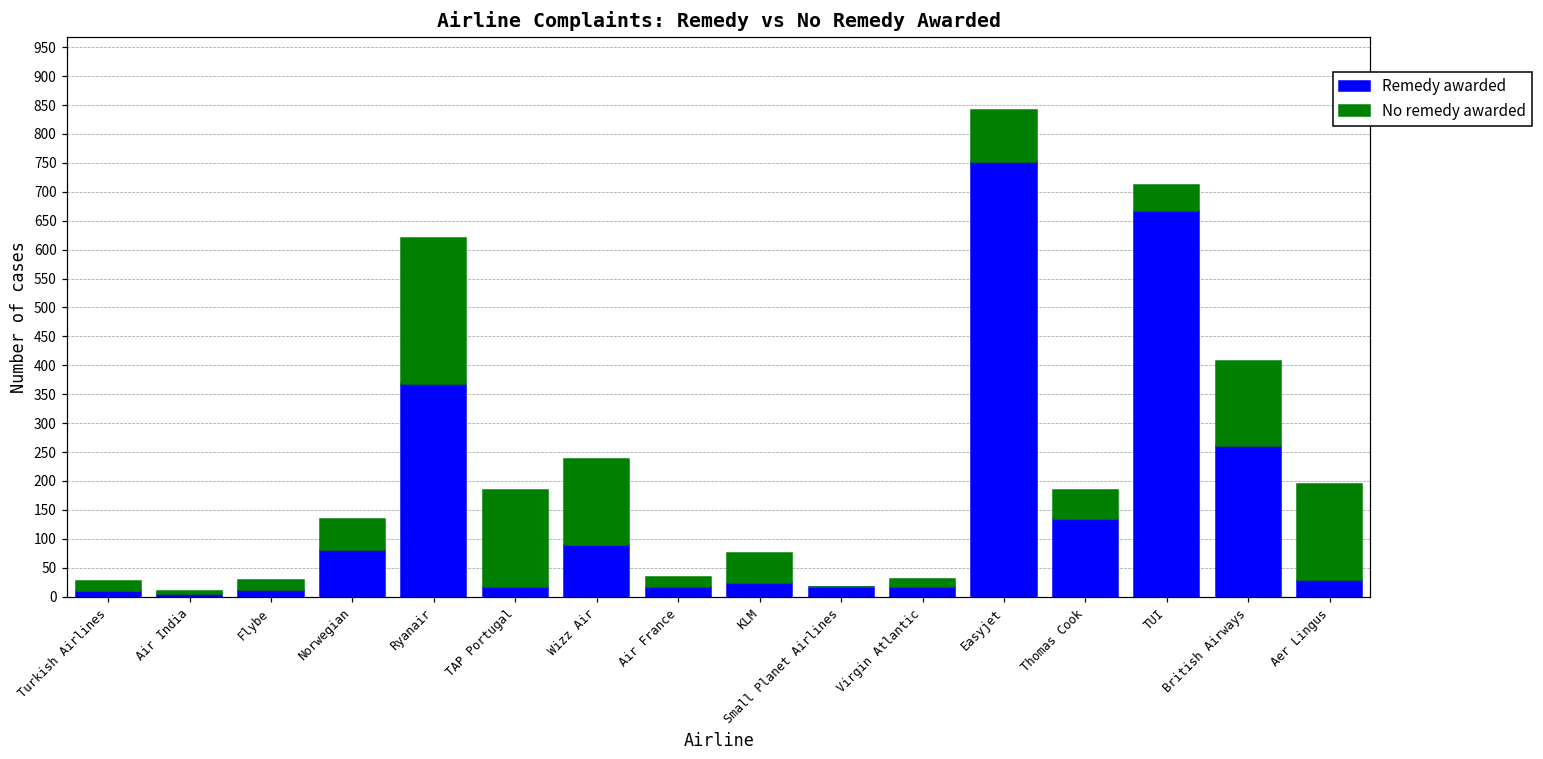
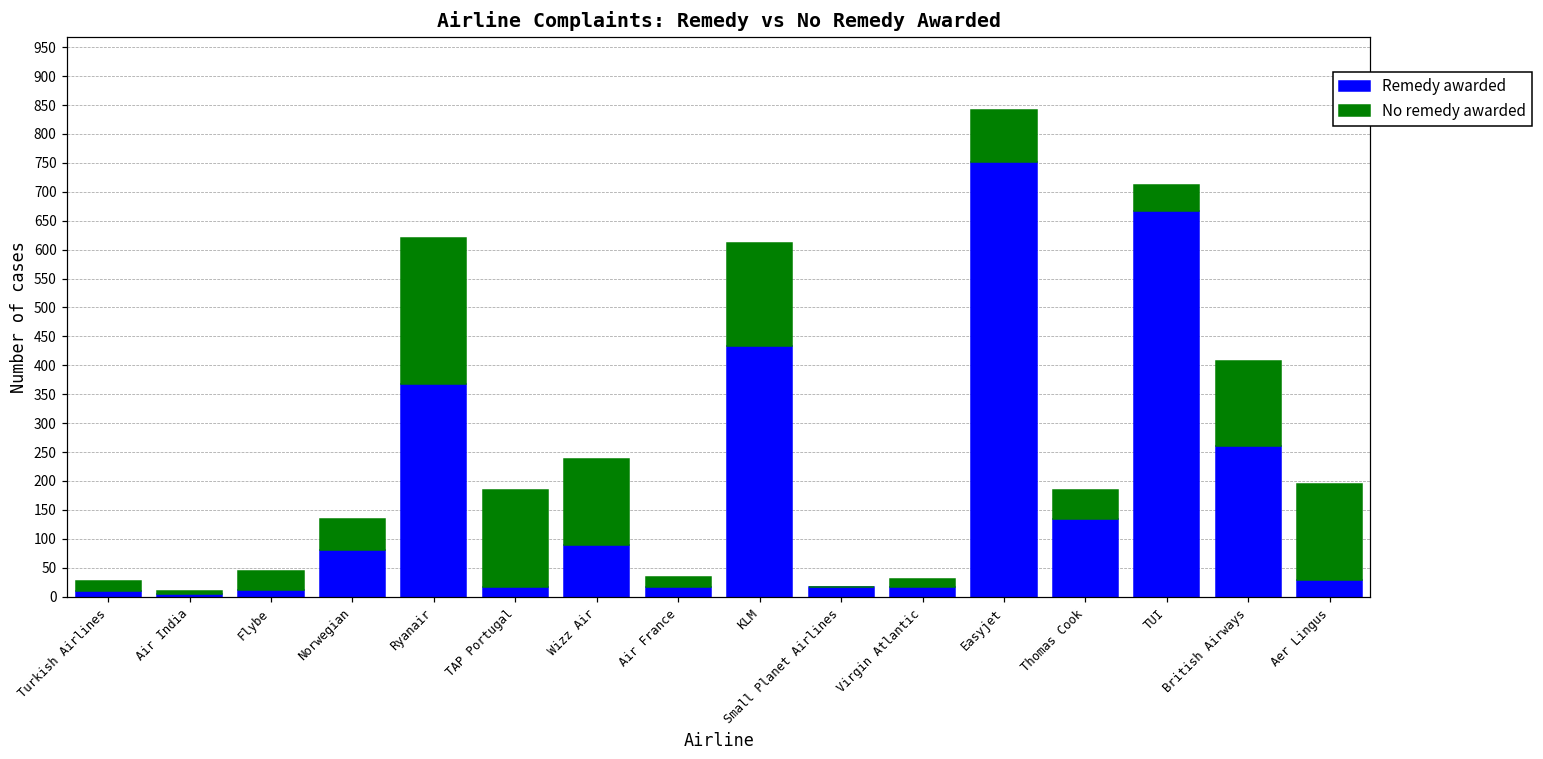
  {
    "Remedy awarded": {
      "Turkish Airlines": 10,
      "Air India": 10,
      "Flybe": 10,
      "Norwegian": 80,
      "Ryanair": 370,
      "TAP Portugal": 20,
      "Wizz Air": 90,
      "Air France": 20,
-     "KLM": 20,
+     "KLM": 430,
      "Small Planet Airlines": 20,
      "Virgin Atlantic": 20,
      "Easyjet": 750,
      "Thomas Cook": 140,
      "TUI": 670,
      "British Airways": 260,
      "Aer Lingus": 30
    },
    "No remedy awarded": {
      "Turkish Airlines": 20,
-     "Flybe": 20,
+     "Flybe": 30,
      "Norwegian": 50,
      "Ryanair": 250,
      "TAP Portugal": 170,
      "Wizz Air": 150,
      "Air France": 20,
-     "KLM": 50,
+     "KLM": 180,
      "Small Planet Airlines": 0,
      "Virgin Atlantic": 10,
      "Easyjet": 90,
      "Thomas Cook": 50,
      "TUI": 40,
      "British Airways": 150,
      "Aer Lingus": 170
    }
  }
